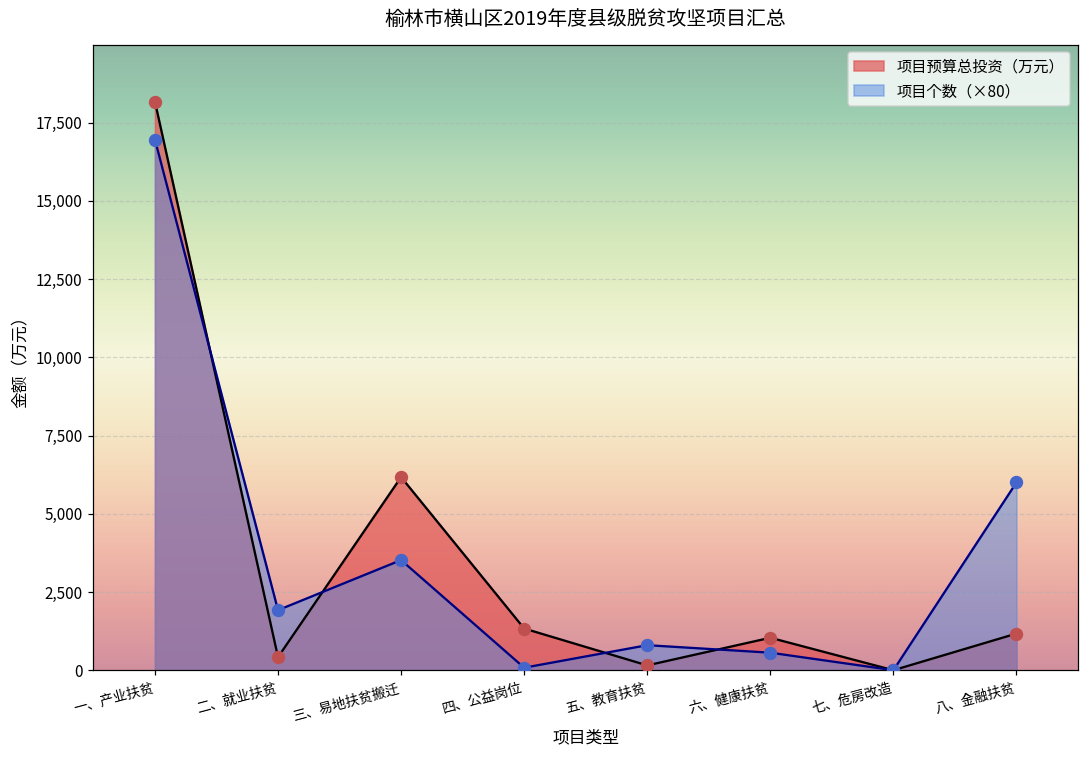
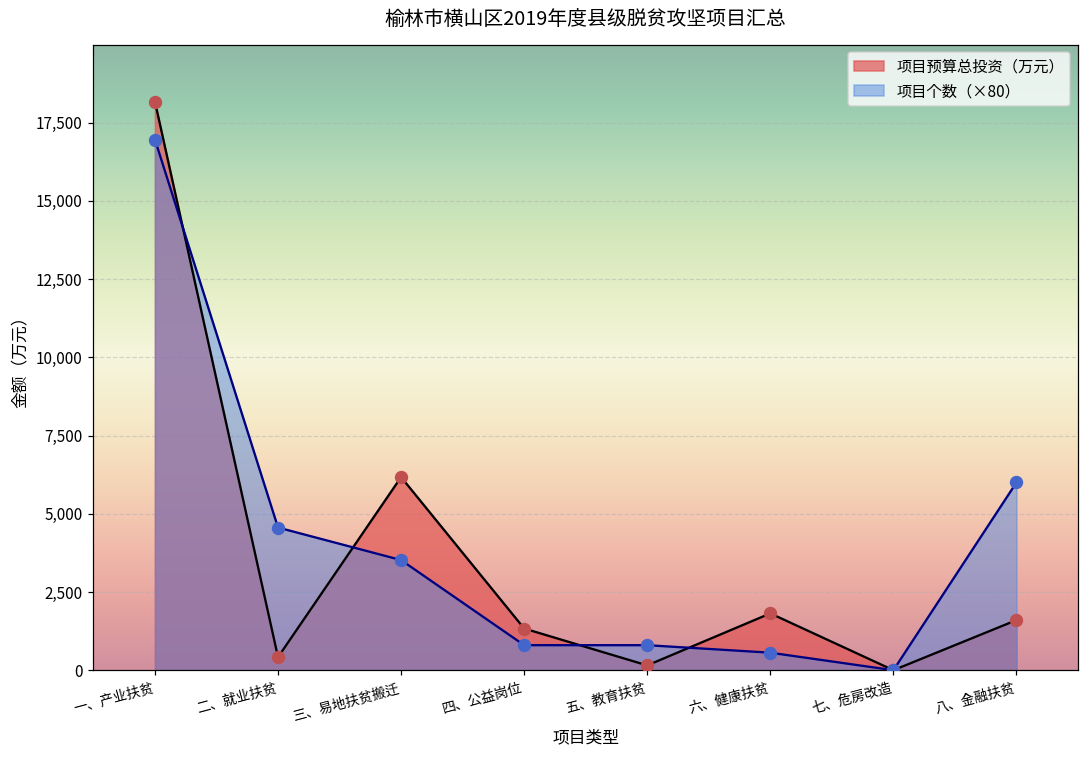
  {
    "项目预算总投资（万元）": {
      "一、产业扶贫": "18,200",
      "二、就业扶贫": "400",
      "三、易地扶贫搬迁": "6,200",
      "四、公益岗位": "1,300",
      "五、教育扶贫": "200",
-     "六、健康扶贫": "1,000",
-     "八、金融扶贫": "1,200"
+     "六、健康扶贫": "1,800",
+     "八、金融扶贫": "1,600"
    },
    "项目个数（×80）": {
      "一、产业扶贫": "17,000",
-     "二、就业扶贫": "1,900",
+     "二、就业扶贫": "4,600",
      "三、易地扶贫搬迁": "3,500",
-     "四、公益岗位": "100",
+     "四、公益岗位": "800",
      "五、教育扶贫": "800",
      "六、健康扶贫": "600",
      "八、金融扶贫": "6,000"
    }
  }
